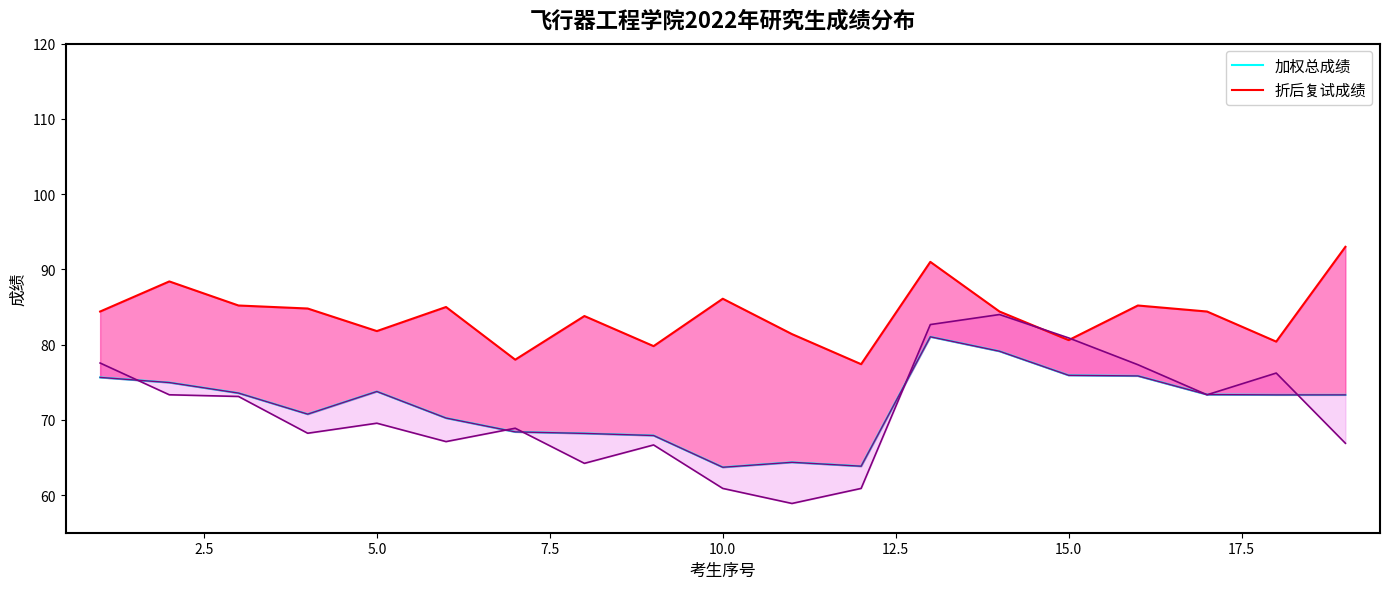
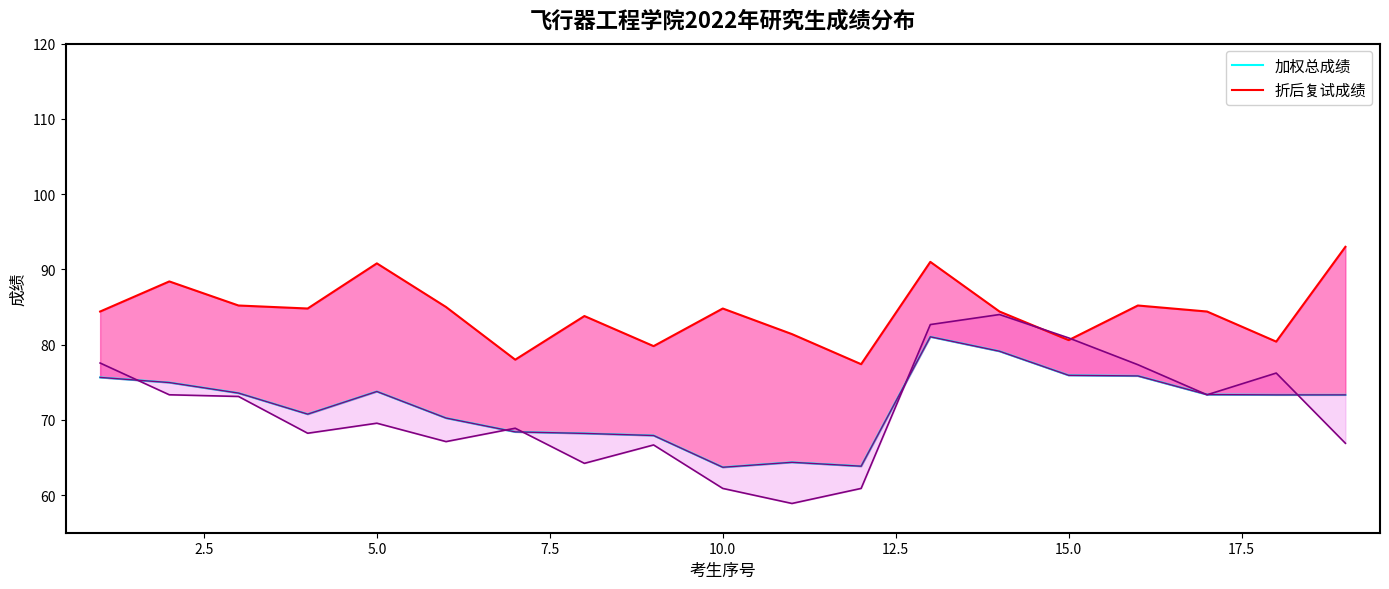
  {
    "加权总成绩": {
      "15.0": 76
    },
    "折后复试成绩": {
-     "5.0": 82,
-     "10.0": 86
+     "5.0": 91,
+     "10.0": 85
    }
  }
